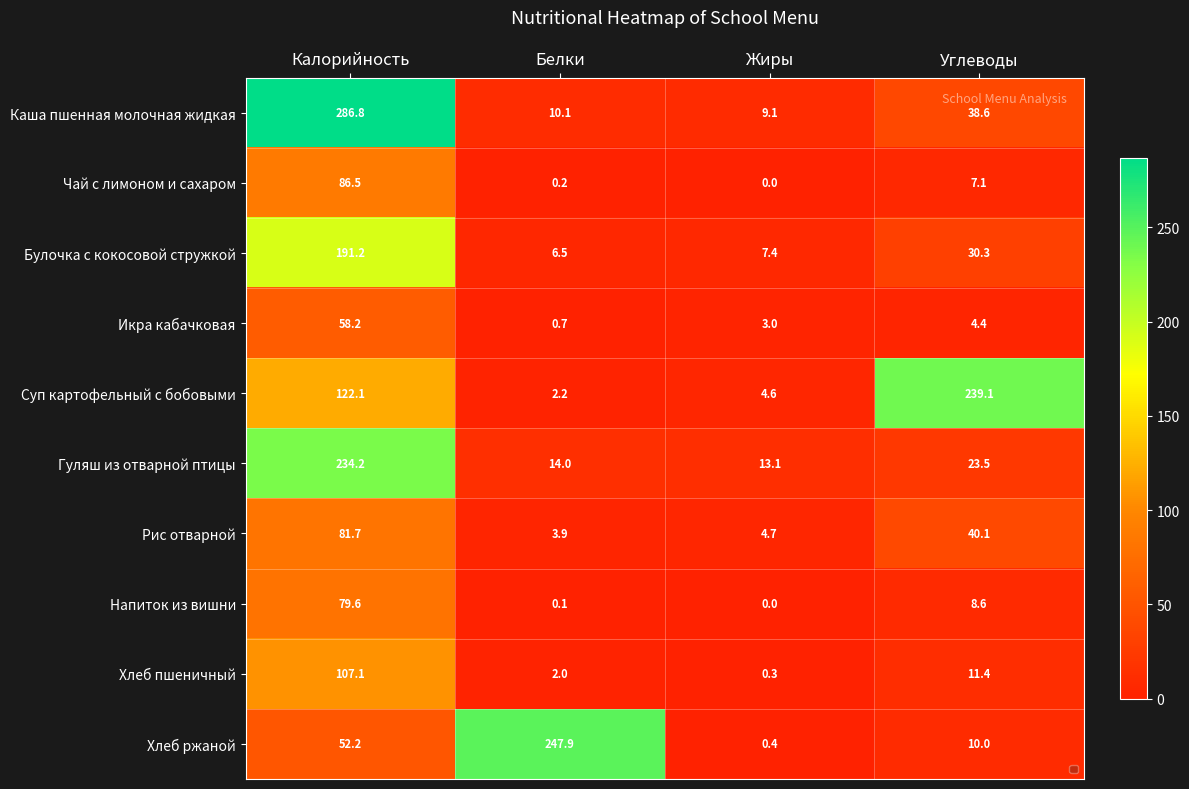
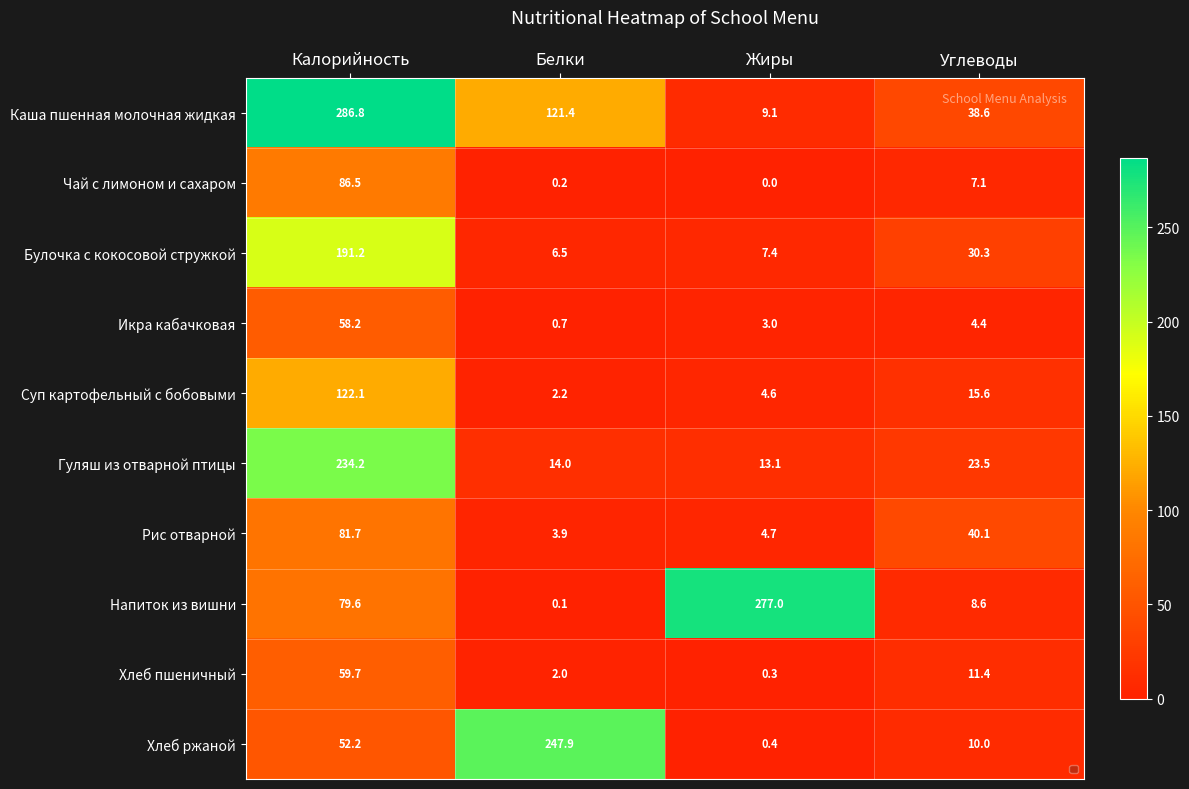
  {
    "Каша пшенная молочная жидкая": {
      "Калорийность": 286.8,
-     "Белки": 10.1,
+     "Белки": 121.4,
      "Жиры": 9.1
    },
    "Чай с лимоном и сахаром": {
      "Калорийность": 86.5,
      "Белки": 0.2,
      "Жиры": 0.0,
      "Углеводы": 7.1
    },
    "Булочка с кокосовой стружкой": {
      "Калорийность": 191.2,
      "Белки": 6.5,
      "Жиры": 7.4,
      "Углеводы": 30.3
    },
    "Икра кабачковая": {
      "Калорийность": 58.2,
      "Белки": 0.7,
      "Жиры": 3.0,
      "Углеводы": 4.4
    },
    "Суп картофельный с бобовыми": {
      "Калорийность": 122.1,
      "Белки": 2.2,
      "Жиры": 4.6,
-     "Углеводы": 239.1
+     "Углеводы": 15.6
    },
    "Гуляш из отварной птицы": {
      "Калорийность": 234.2,
      "Белки": 14.0,
      "Жиры": 13.1,
      "Углеводы": 23.5
    },
    "Рис отварной": {
      "Калорийность": 81.7,
      "Белки": 3.9,
      "Жиры": 4.7,
      "Углеводы": 40.1
    },
    "Напиток из вишни": {
      "Калорийность": 79.6,
      "Белки": 0.1,
-     "Жиры": 0.0,
+     "Жиры": 277.0,
      "Углеводы": 8.6
    },
    "Хлеб пшеничный": {
-     "Калорийность": 107.1,
+     "Калорийность": 59.7,
      "Белки": 2.0,
      "Жиры": 0.3,
      "Углеводы": 11.4
    },
    "Хлеб ржаной": {
      "Калорийность": 52.2,
      "Белки": 247.9,
      "Жиры": 0.4,
      "Углеводы": 10.0
    }
  }
